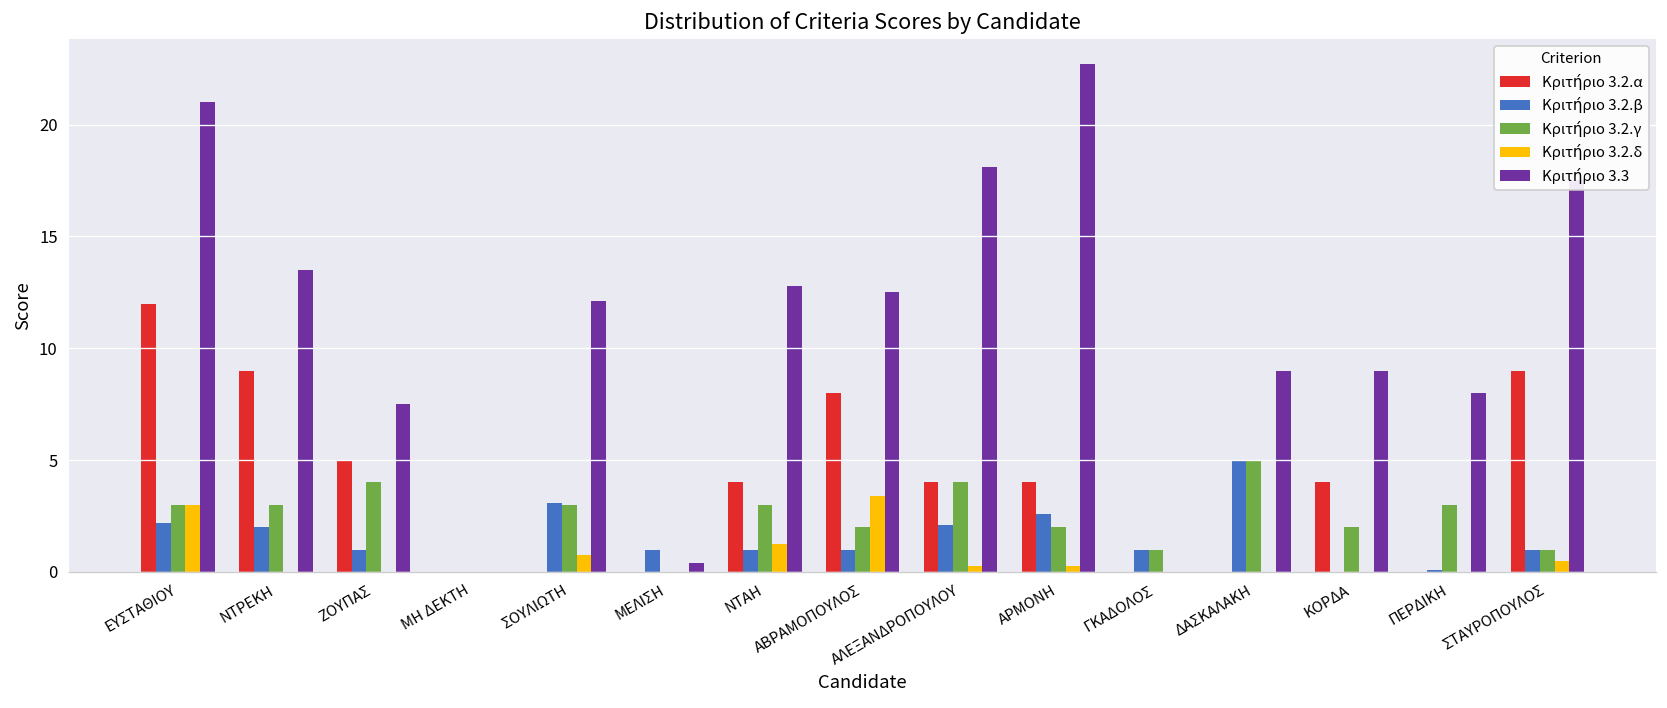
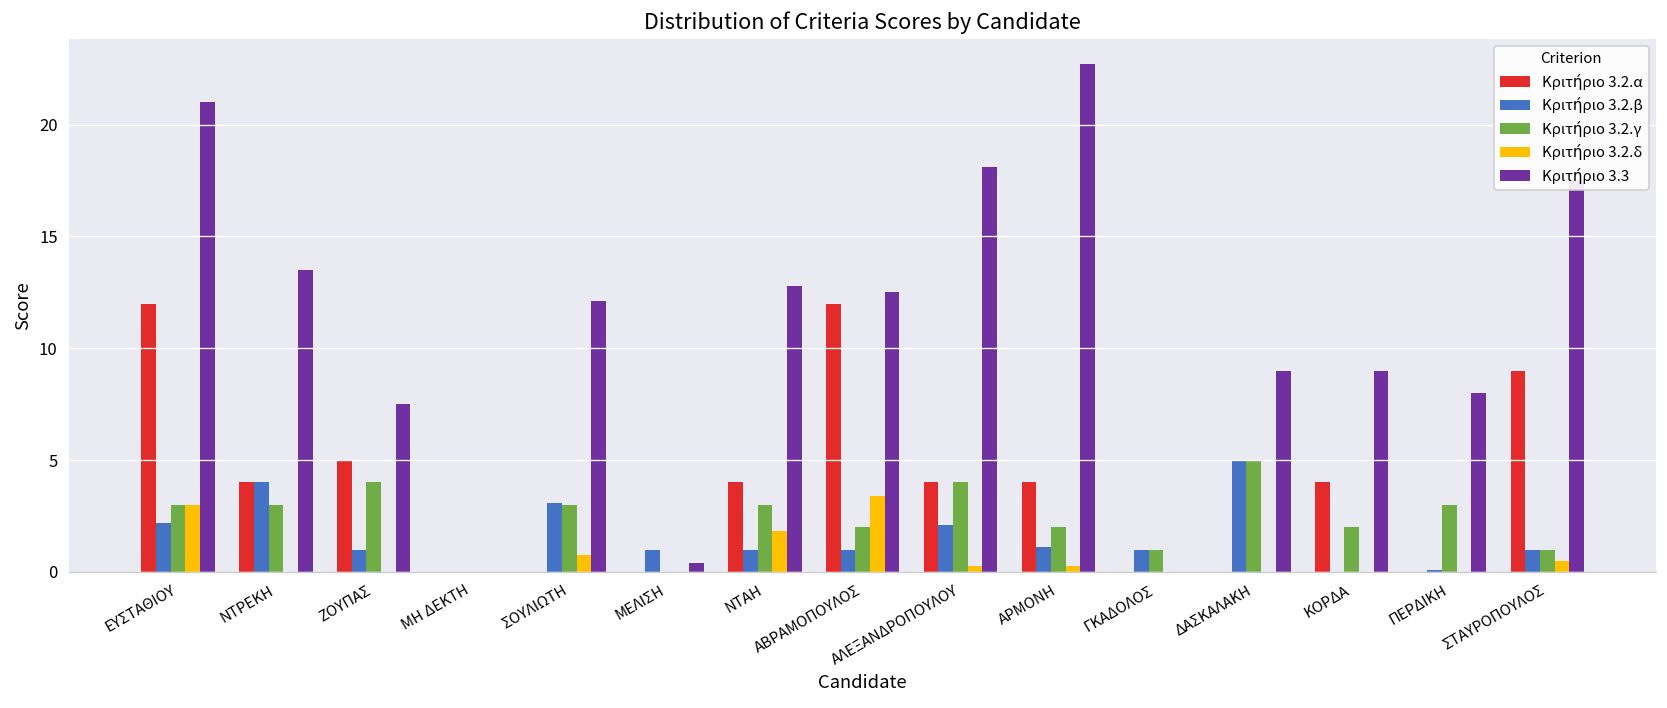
  {
    "Κριτήριο 3.2.α": {
      "ΕΥΣΤΑΘΙΟΥ": 12,
-     "ΝΤΡΕΚΗ": 9,
+     "ΝΤΡΕΚΗ": 4,
      "ΖΟΥΠΑΣ": 5,
      "ΜΗ ΔΕΚΤΗ": 0,
      "ΣΟΥΛΙΩΤΗ": 0,
      "ΜΕΛΙΣΗ": 0,
      "ΝΤΑΗ": 4,
-     "ΑΒΡΑΜΟΠΟΥΛΟΣ": 8,
+     "ΑΒΡΑΜΟΠΟΥΛΟΣ": 12,
      "ΑΛΕΞΑΝΔΡΟΠΟΥΛΟΥ": 4,
      "ΑΡΜΟΝΗ": 4,
      "ΓΚΑΔΟΛΟΣ": 0,
      "ΔΑΣΚΑΛΑΚΗ": 0,
      "ΚΟΡΔΑ": 4,
      "ΠΕΡΔΙΚΗ": 0,
      "ΣΤΑΥΡΟΠΟΥΛΟΣ": 9
    },
    "Κριτήριο 3.2.β": {
      "ΕΥΣΤΑΘΙΟΥ": 2.2,
-     "ΝΤΡΕΚΗ": 2,
+     "ΝΤΡΕΚΗ": 4,
      "ΖΟΥΠΑΣ": 1.0,
      "ΜΗ ΔΕΚΤΗ": 0.0,
      "ΣΟΥΛΙΩΤΗ": 3.1,
      "ΜΕΛΙΣΗ": 1.0,
      "ΝΤΑΗ": 1.0,
      "ΑΒΡΑΜΟΠΟΥΛΟΣ": 1.0,
      "ΑΛΕΞΑΝΔΡΟΠΟΥΛΟΥ": 2.1,
-     "ΑΡΜΟΝΗ": 2.6,
+     "ΑΡΜΟΝΗ": 1.1,
      "ΓΚΑΔΟΛΟΣ": 1.0,
      "ΔΑΣΚΑΛΑΚΗ": 5.0,
      "ΚΟΡΔΑ": 0.0,
      "ΣΤΑΥΡΟΠΟΥΛΟΣ": 1.0
    },
    "Κριτήριο 3.2.γ": {
      "ΕΥΣΤΑΘΙΟΥ": 3.0,
      "ΝΤΡΕΚΗ": 3.0,
      "ΖΟΥΠΑΣ": 4.0,
      "ΜΗ ΔΕΚΤΗ": 0.0,
      "ΣΟΥΛΙΩΤΗ": 3.0,
      "ΜΕΛΙΣΗ": 0.0,
      "ΝΤΑΗ": 3.0,
      "ΑΒΡΑΜΟΠΟΥΛΟΣ": 2.0,
      "ΑΛΕΞΑΝΔΡΟΠΟΥΛΟΥ": 4.0,
      "ΑΡΜΟΝΗ": 2.0,
      "ΓΚΑΔΟΛΟΣ": 1.0,
      "ΔΑΣΚΑΛΑΚΗ": 5.0,
      "ΚΟΡΔΑ": 2.0,
      "ΠΕΡΔΙΚΗ": 3.0,
      "ΣΤΑΥΡΟΠΟΥΛΟΣ": 1.0
    },
    "Κριτήριο 3.2.δ": {
      "ΕΥΣΤΑΘΙΟΥ": 3.0,
      "ΝΤΡΕΚΗ": 0.0,
      "ΖΟΥΠΑΣ": 0.0,
      "ΜΗ ΔΕΚΤΗ": 0.0,
      "ΣΟΥΛΙΩΤΗ": 0.8,
      "ΜΕΛΙΣΗ": 0.0,
-     "ΝΤΑΗ": 1.3,
+     "ΝΤΑΗ": 1.8,
      "ΑΒΡΑΜΟΠΟΥΛΟΣ": 3.4,
      "ΑΛΕΞΑΝΔΡΟΠΟΥΛΟΥ": 0.3,
      "ΑΡΜΟΝΗ": 0.3,
      "ΓΚΑΔΟΛΟΣ": 0.0,
      "ΔΑΣΚΑΛΑΚΗ": 0.0,
      "ΚΟΡΔΑ": 0.0,
      "ΠΕΡΔΙΚΗ": 0.0,
      "ΣΤΑΥΡΟΠΟΥΛΟΣ": 0.5
    },
    "Κριτήριο 3.3": {
      "ΕΥΣΤΑΘΙΟΥ": 21.0,
      "ΝΤΡΕΚΗ": 13.5,
      "ΖΟΥΠΑΣ": 7.5,
      "ΜΗ ΔΕΚΤΗ": 0.0,
      "ΣΟΥΛΙΩΤΗ": 12.1,
      "ΜΕΛΙΣΗ": 0.4,
      "ΝΤΑΗ": 12.8,
      "ΑΒΡΑΜΟΠΟΥΛΟΣ": 12.5,
      "ΑΛΕΞΑΝΔΡΟΠΟΥΛΟΥ": 18.1,
      "ΑΡΜΟΝΗ": 22.7,
      "ΓΚΑΔΟΛΟΣ": 0.0,
      "ΔΑΣΚΑΛΑΚΗ": 9.0,
      "ΚΟΡΔΑ": 9.0,
      "ΠΕΡΔΙΚΗ": 8.0
    }
  }
